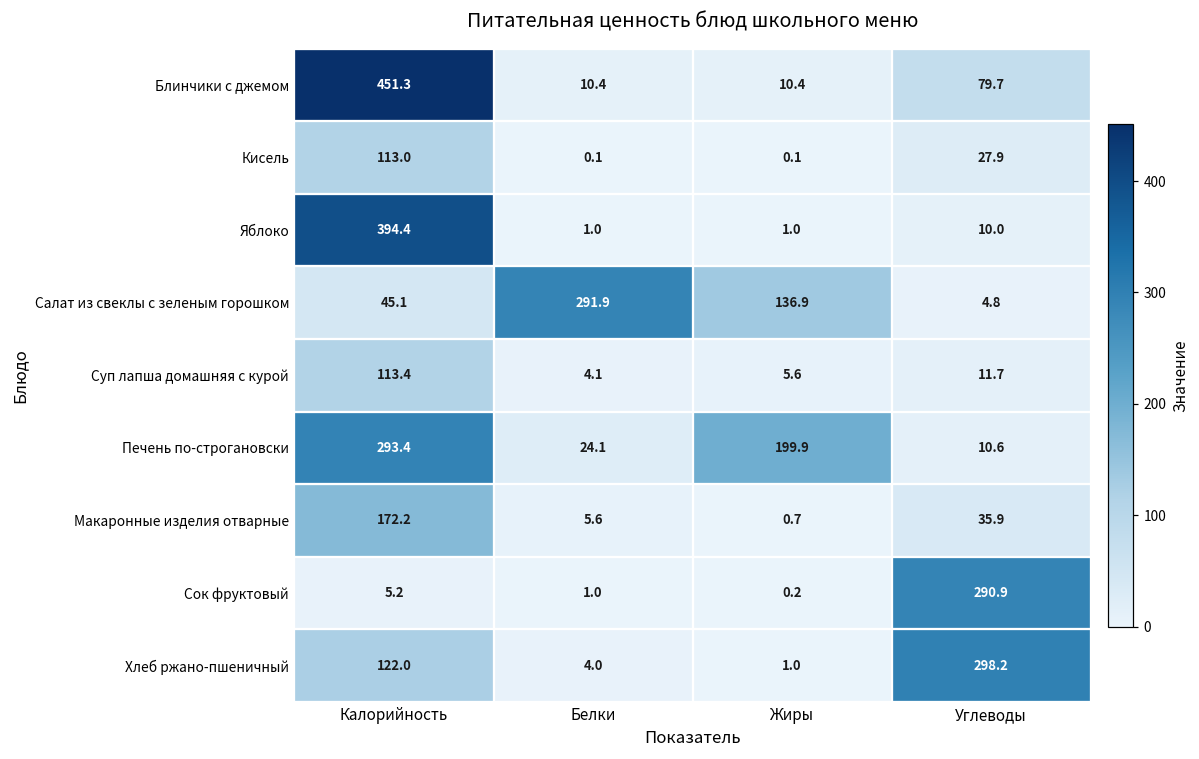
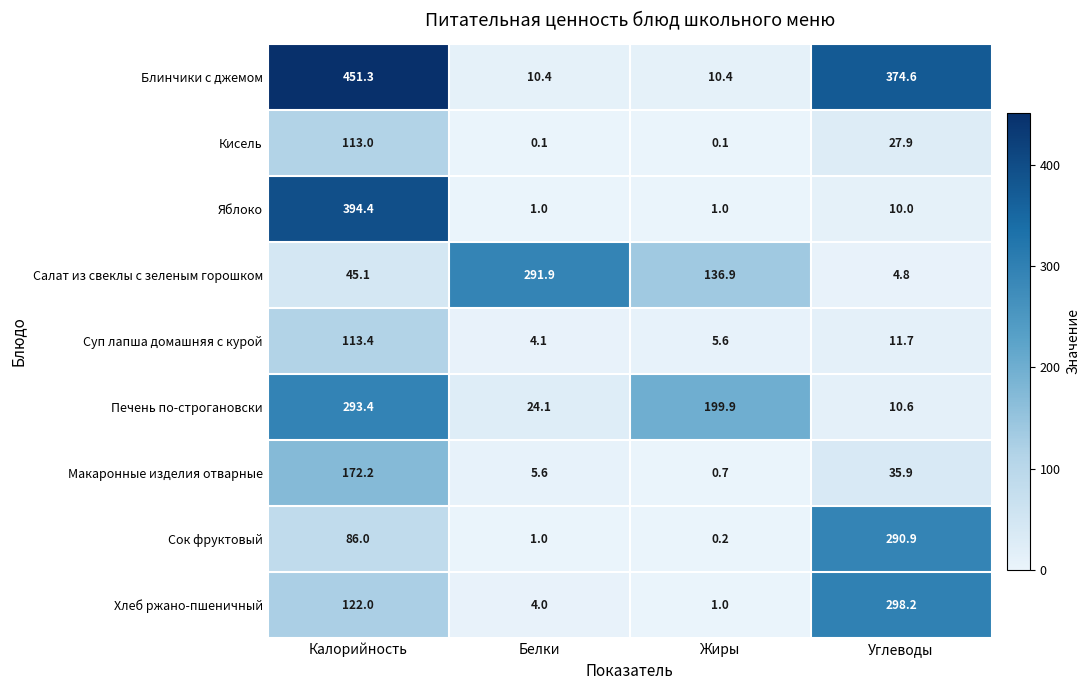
  {
    "Блинчики с джемом": {
      "Калорийность": 451.3,
      "Белки": 10.4,
      "Жиры": 10.4,
-     "Углеводы": 79.7
+     "Углеводы": 374.6
    },
    "Кисель": {
      "Калорийность": 113.0,
      "Белки": 0.1,
      "Жиры": 0.1,
      "Углеводы": 27.9
    },
    "Яблоко": {
      "Калорийность": 394.4,
      "Белки": 1.0,
      "Жиры": 1.0,
      "Углеводы": 10.0
    },
    "Салат из свеклы с зеленым горошком": {
      "Калорийность": 45.1,
      "Белки": 291.9,
      "Жиры": 136.9,
      "Углеводы": 4.8
    },
    "Суп лапша домашняя с курой": {
      "Калорийность": 113.4,
      "Белки": 4.1,
      "Жиры": 5.6,
      "Углеводы": 11.7
    },
    "Печень по-строгановски": {
      "Калорийность": 293.4,
      "Белки": 24.1,
      "Жиры": 199.9,
      "Углеводы": 10.6
    },
    "Макаронные изделия отварные": {
      "Калорийность": 172.2,
      "Белки": 5.6,
      "Жиры": 0.7,
      "Углеводы": 35.9
    },
    "Сок фруктовый": {
-     "Калорийность": 5.2,
+     "Калорийность": 86.0,
      "Белки": 1.0,
      "Жиры": 0.2,
      "Углеводы": 290.9
    },
    "Хлеб ржано-пшеничный": {
      "Калорийность": 122.0,
      "Белки": 4.0,
      "Жиры": 1.0,
      "Углеводы": 298.2
    }
  }
